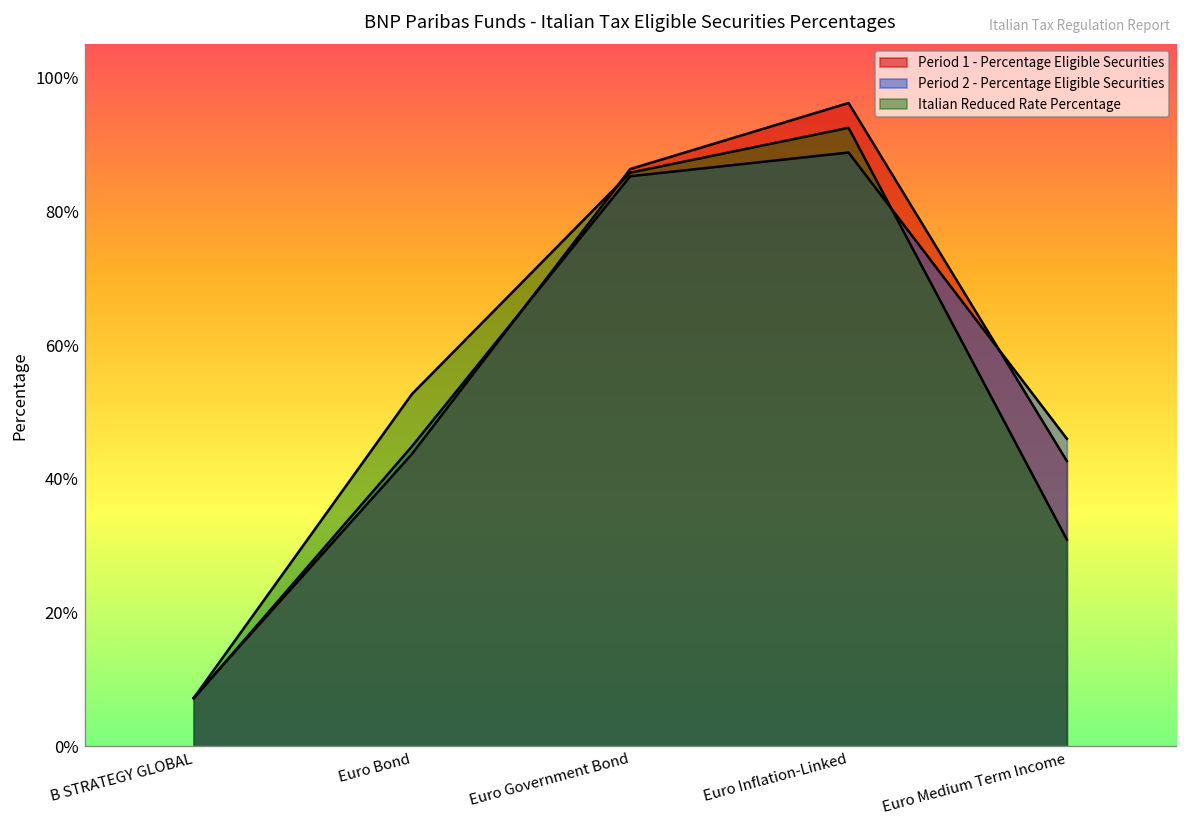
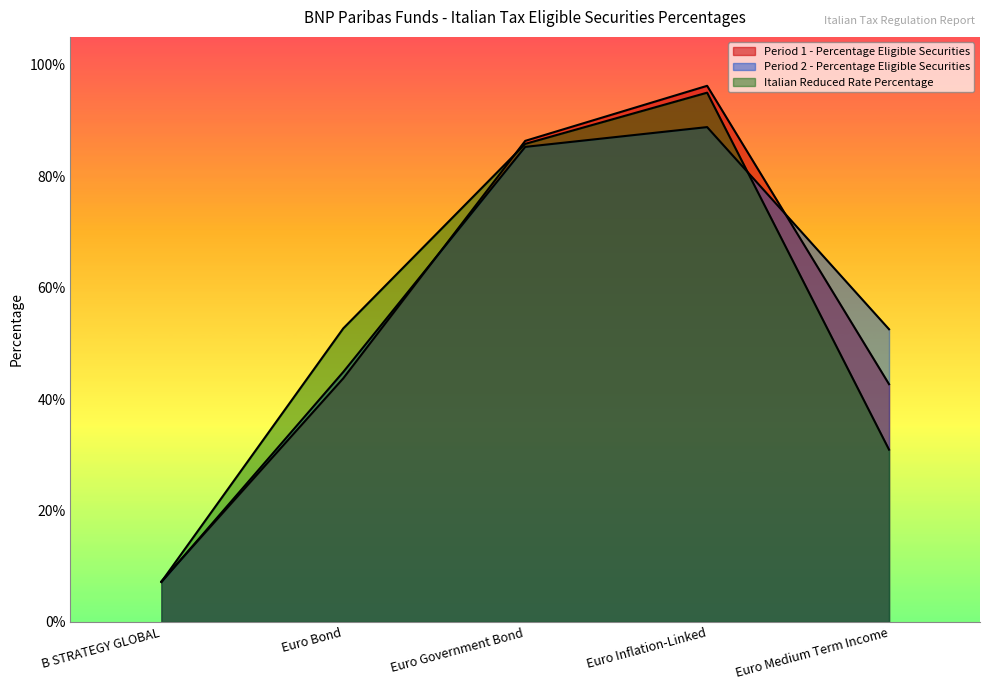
  {
    "Period 1 - Percentage Eligible Securities": {
      "Euro Bond": "44%",
      "Euro Government Bond": "86%",
      "Euro Inflation-Linked": "96%",
      "Euro Medium Term Income": "43%"
    },
    "Period 2 - Percentage Eligible Securities": {
      "Euro Bond": "45%",
      "Euro Government Bond": "85%",
      "Euro Inflation-Linked": "89%",
-     "Euro Medium Term Income": "46%"
+     "Euro Medium Term Income": "53%"
    },
    "Italian Reduced Rate Percentage": {
      "Euro Bond": "53%",
      "Euro Government Bond": "86%",
-     "Euro Inflation-Linked": "93%",
+     "Euro Inflation-Linked": "95%",
      "Euro Medium Term Income": "31%"
    }
  }
